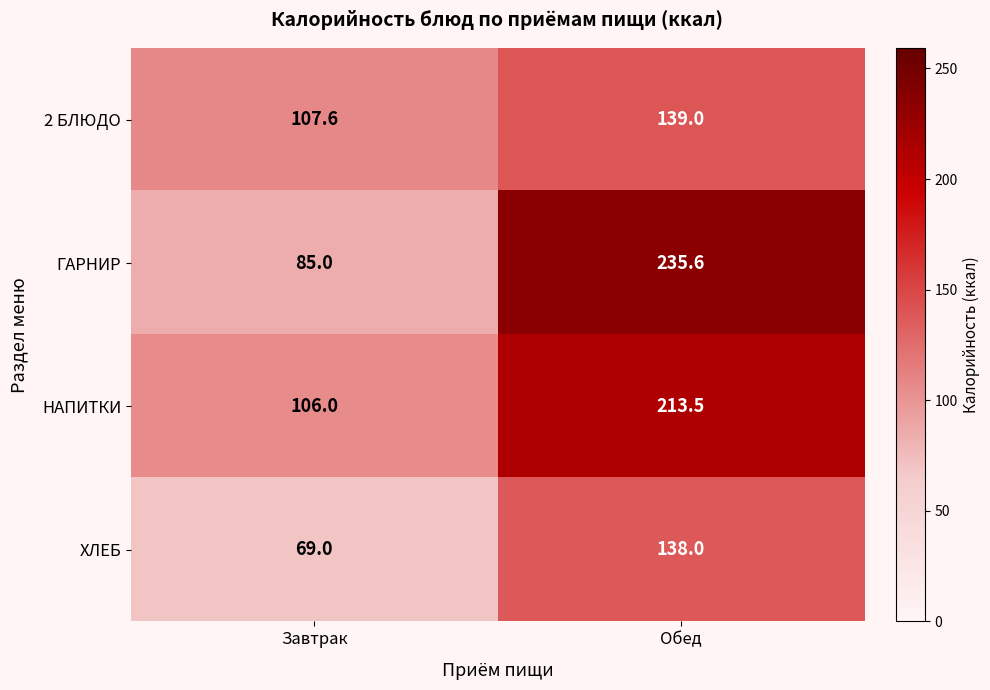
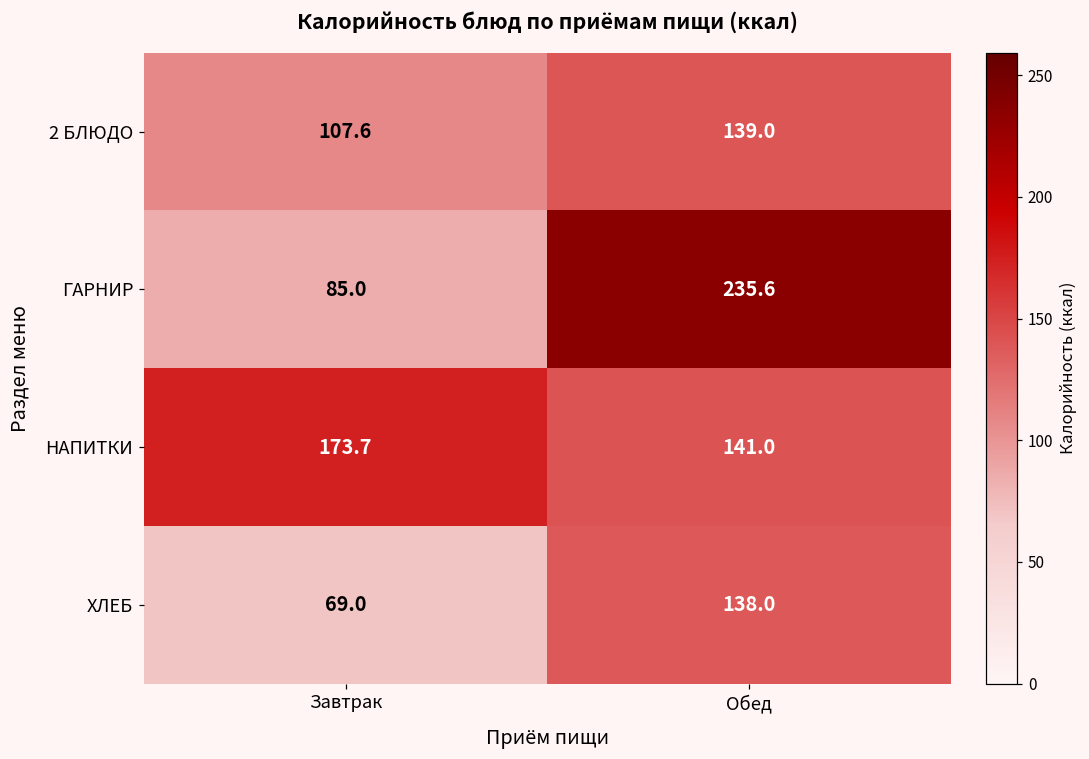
  {
    "2 БЛЮДО": {
      "Завтрак": 107.6,
      "Обед": 139.0
    },
    "ГАРНИР": {
      "Завтрак": 85.0,
      "Обед": 235.6
    },
    "НАПИТКИ": {
-     "Завтрак": 106.0,
-     "Обед": 213.5
+     "Завтрак": 173.7,
+     "Обед": 141.0
    },
    "ХЛЕБ": {
      "Завтрак": 69.0,
      "Обед": 138.0
    }
  }
